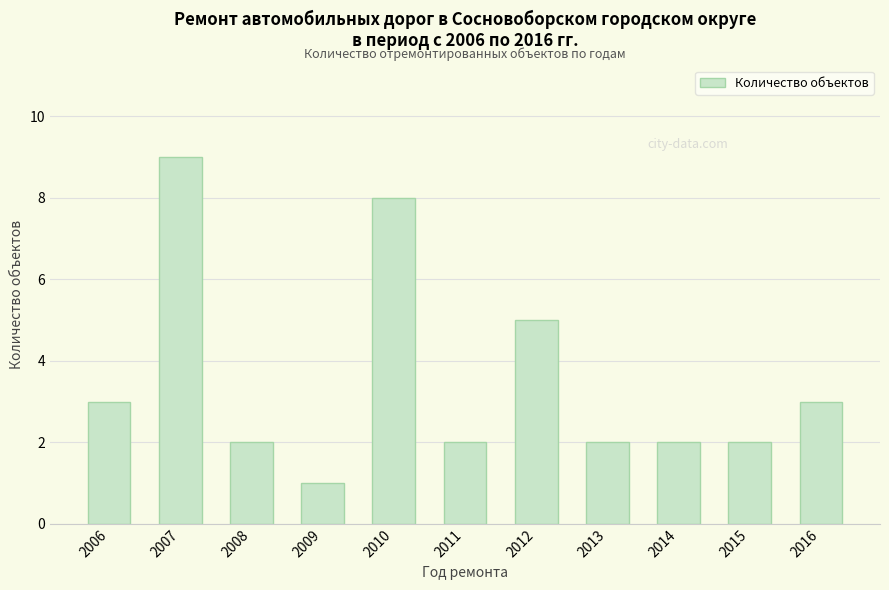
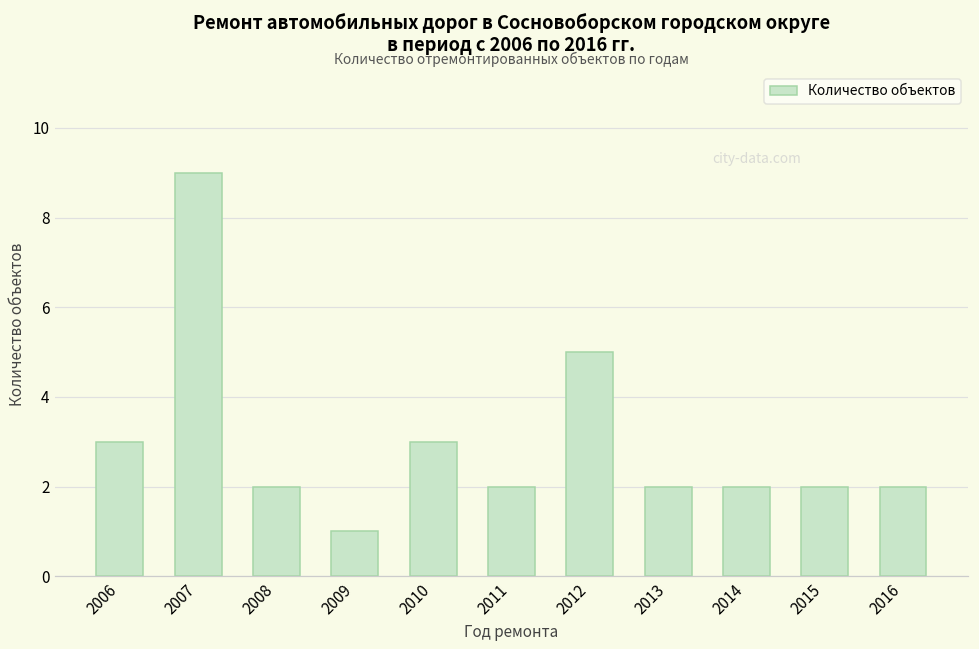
  {
    "2006": 3,
    "2007": 9,
    "2008": 2,
    "2009": 1,
-   "2010": 8,
+   "2010": 3,
    "2011": 2,
    "2012": 5,
    "2013": 2,
    "2014": 2,
    "2015": 2,
-   "2016": 3
+   "2016": 2
  }
